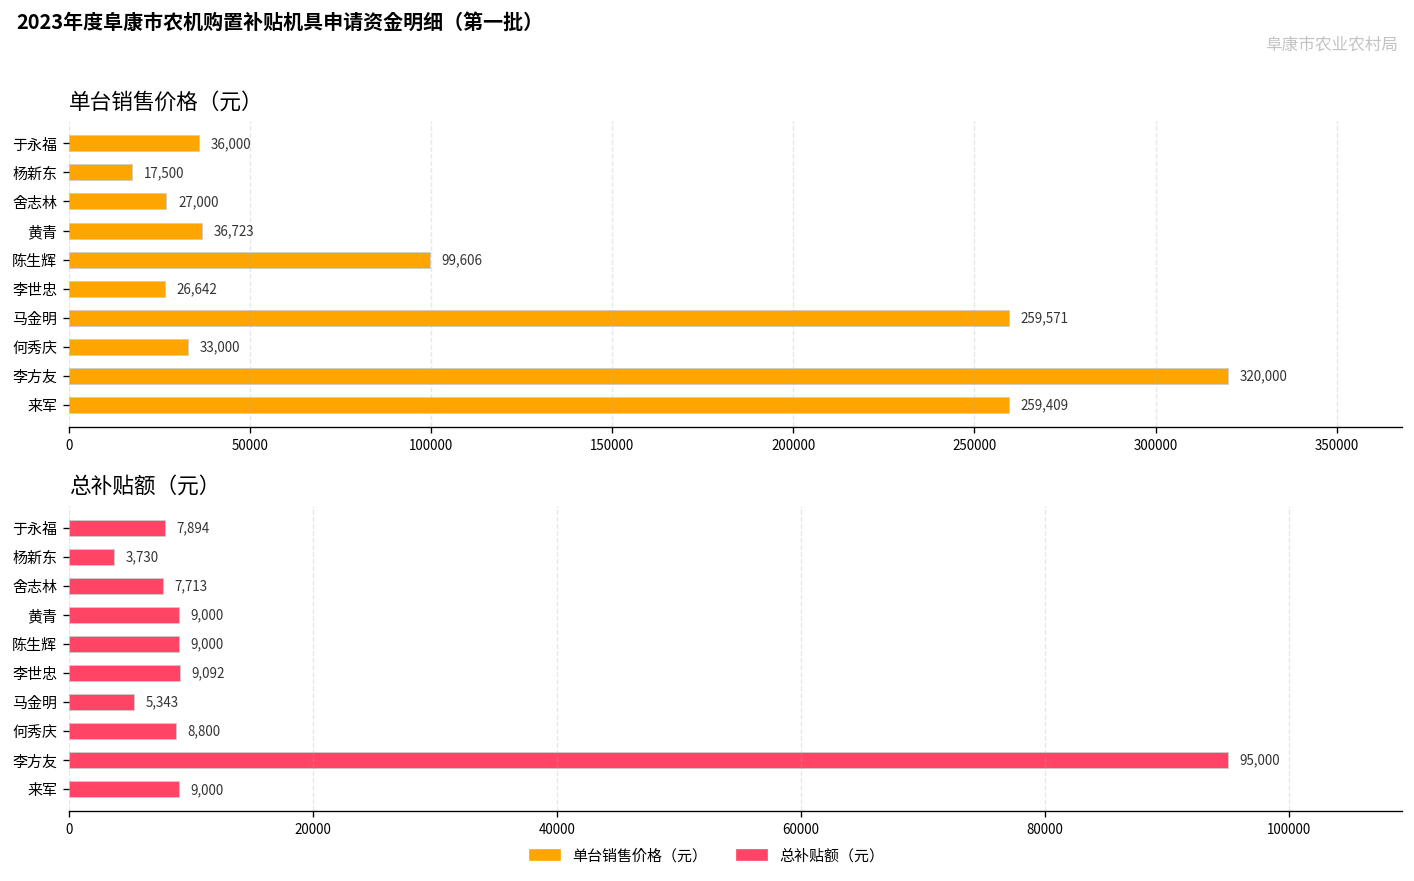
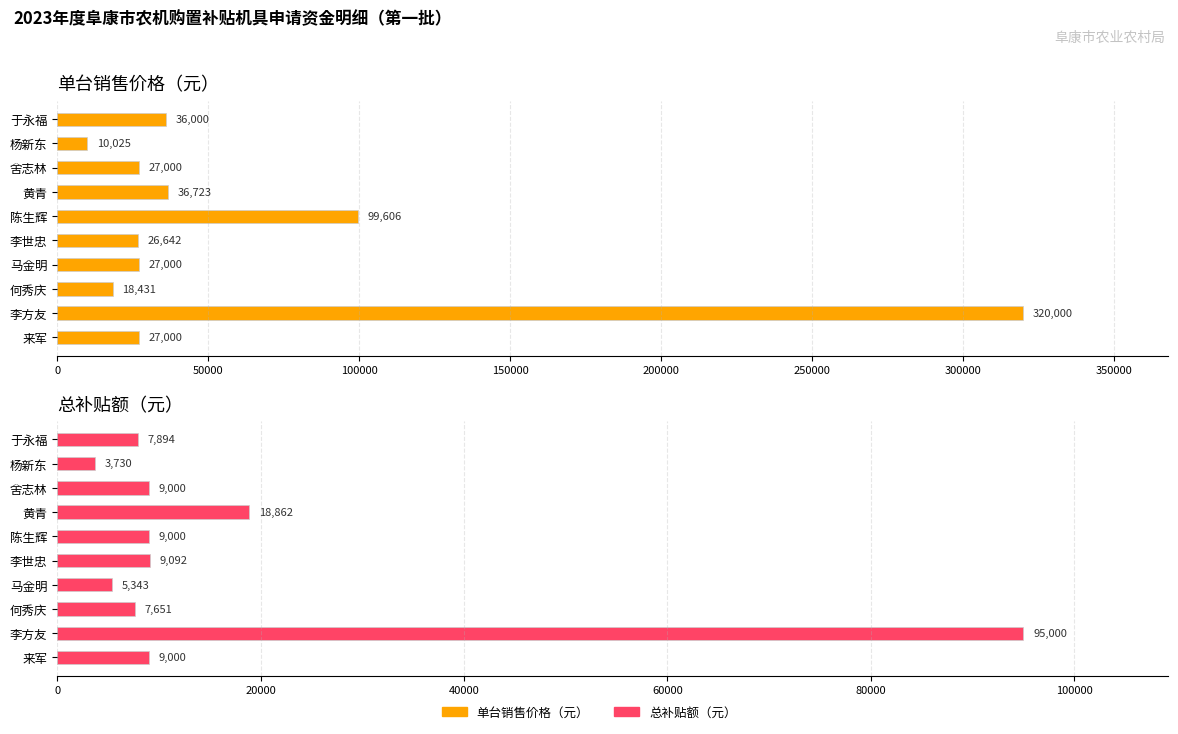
  {
    "单台销售价格（元）": {
      "于永福": "36,000",
-     "杨新东": "17,500",
+     "杨新东": "10,025",
      "舍志林": "27,000",
      "黄青": "36,723",
      "陈生辉": "99,606",
      "李世忠": "26,642",
-     "马金明": "259,571",
-     "何秀庆": "33,000",
+     "马金明": "27,000",
+     "何秀庆": "18,431",
      "李方友": "320,000",
-     "来军": "259,409"
+     "来军": "27,000"
    },
    "总补贴额（元）": {
      "于永福": "7,894",
      "杨新东": "3,730",
-     "舍志林": "7,713",
-     "黄青": "9,000",
+     "舍志林": "9,000",
+     "黄青": "18,862",
      "陈生辉": "9,000",
      "李世忠": "9,092",
      "马金明": "5,343",
-     "何秀庆": "8,800",
+     "何秀庆": "7,651",
      "李方友": "95,000",
      "来军": "9,000"
    }
  }
